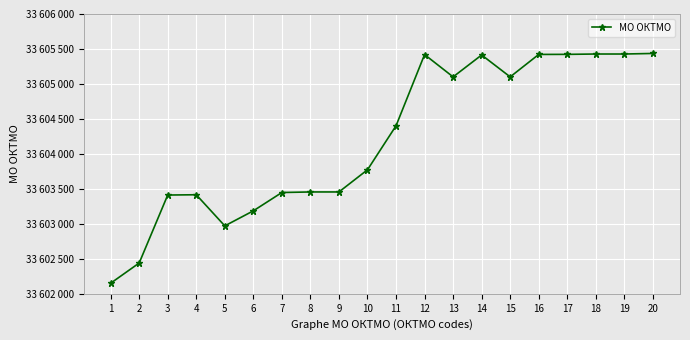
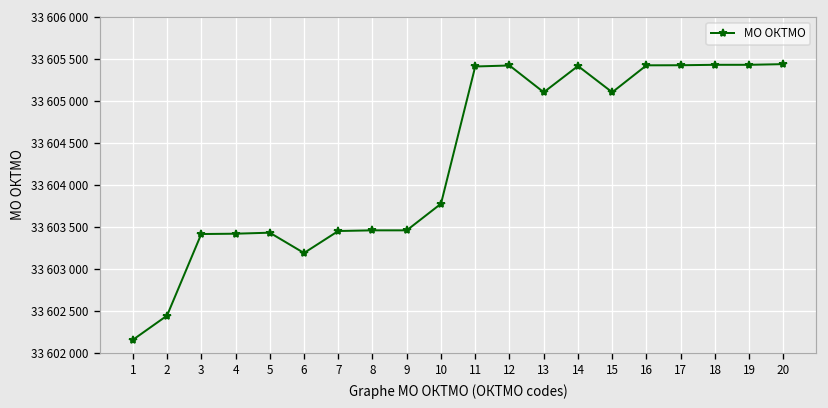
  {
    "1": 33602200,
    "2": 33602400,
    "3": 33603400,
    "4": 33603400,
-   "5": 33603000,
+   "5": 33603400,
    "6": 33603200,
    "7": 33603400,
    "8": 33603500,
    "9": 33603500,
    "10": 33603800,
-   "11": 33604400,
+   "11": 33605400,
    "12": 33605400,
    "13": 33605100,
    "14": 33605400,
    "15": 33605100,
    "16": 33605400,
    "17": 33605400,
    "18": 33605400,
    "19": 33605400,
    "20": 33605400
  }
